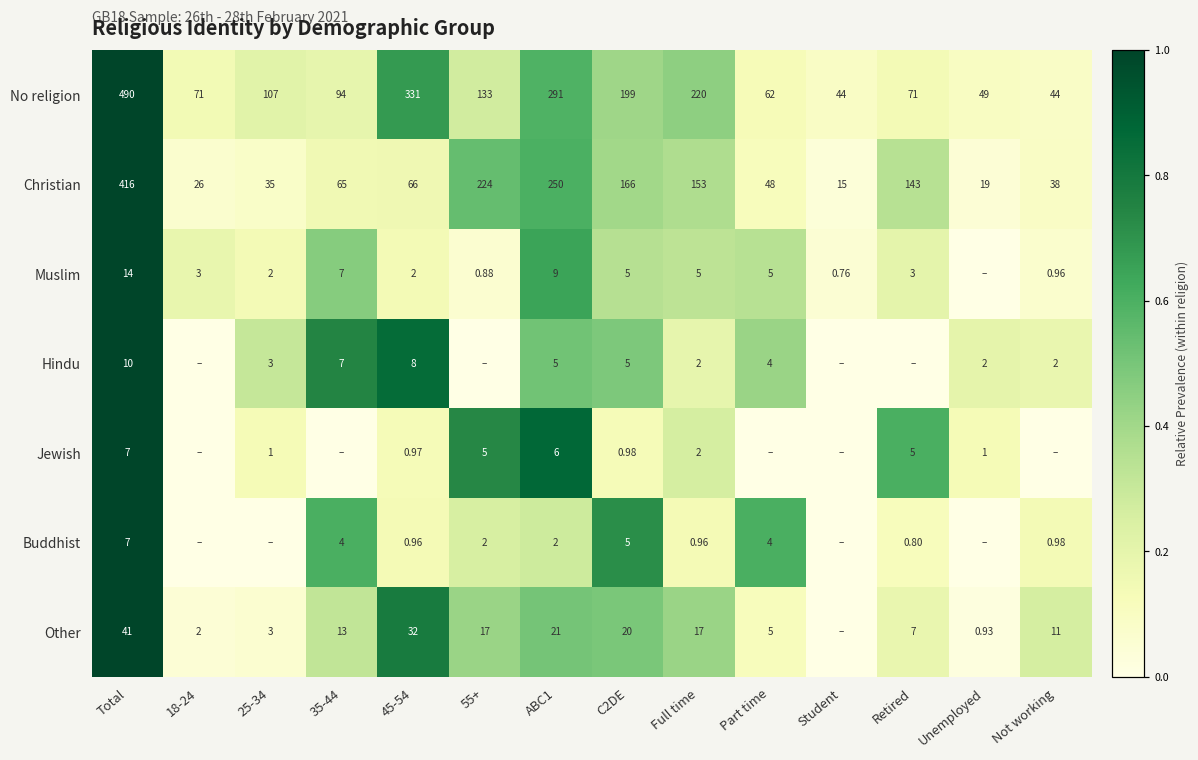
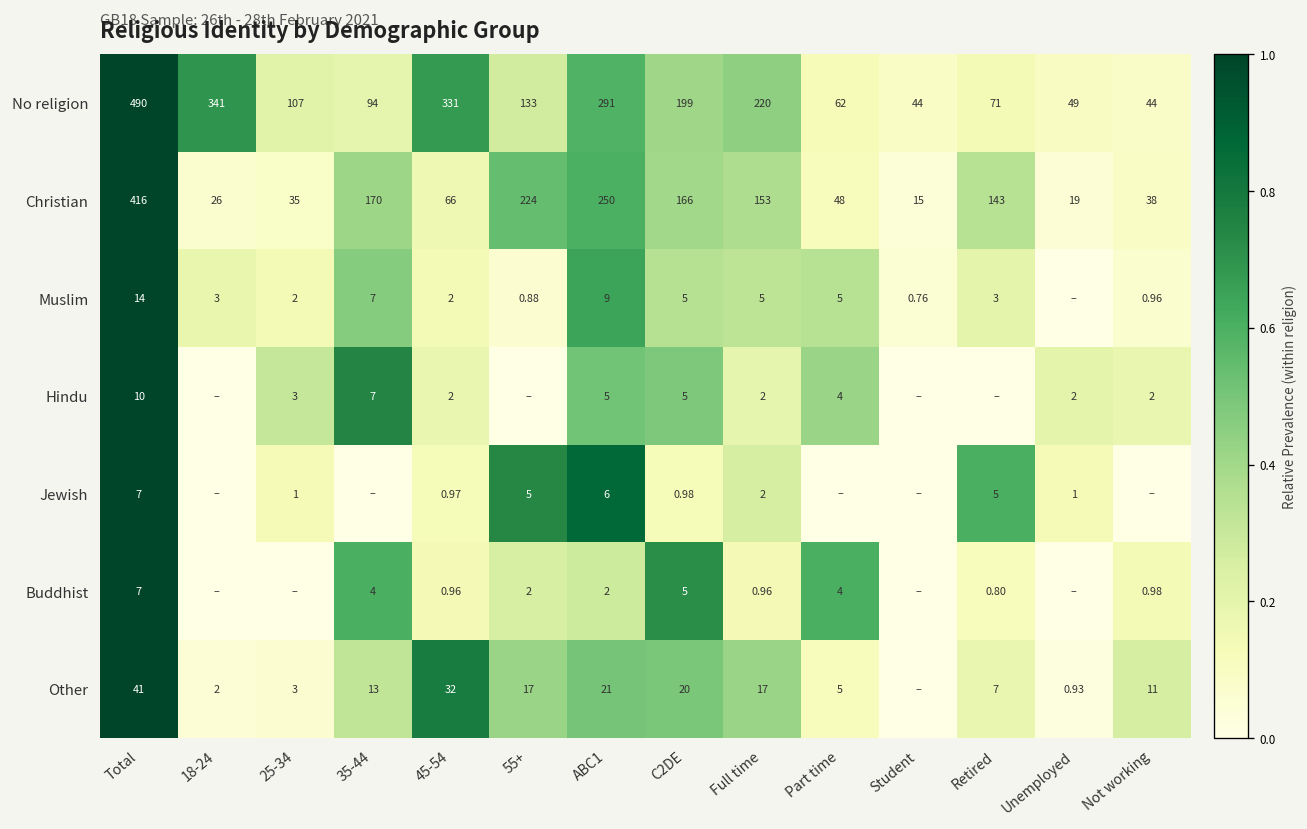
  {
    "No religion": {
      "Total": 490,
-     "18-24": 71,
+     "18-24": 341,
      "25-34": 107,
      "35-44": 94,
      "45-54": 331,
      "55+": 133,
      "ABC1": 291,
      "C2DE": 199,
      "Full time": 220,
      "Part time": 62,
      "Student": 44,
      "Retired": 71,
      "Unemployed": 49,
      "Not working": 44
    },
    "Christian": {
      "Total": 416,
      "18-24": 26,
      "25-34": 35,
-     "35-44": 65,
+     "35-44": 170,
      "45-54": 66,
      "55+": 224,
      "ABC1": 250,
      "C2DE": 166,
      "Full time": 153,
      "Part time": 48,
      "Student": 15,
      "Retired": 143,
      "Unemployed": 19,
      "Not working": 38
    },
    "Muslim": {
      "Total": 14,
      "18-24": 3,
      "25-34": 2,
      "35-44": 7,
      "45-54": 2,
      "55+": 0.88,
      "ABC1": 9,
      "C2DE": 5,
      "Full time": 5,
      "Part time": 5,
      "Student": 0.76,
      "Retired": 3,
      "Not working": 0.96
    },
    "Hindu": {
      "Total": 10,
      "25-34": 3,
      "35-44": 7,
-     "45-54": 8,
+     "45-54": 2,
      "ABC1": 5,
      "C2DE": 5,
      "Full time": 2,
      "Part time": 4,
      "Unemployed": 2,
      "Not working": 2
    },
    "Jewish": {
      "Total": 7,
      "25-34": 1,
      "45-54": 0.97,
      "55+": 5,
      "ABC1": 6,
      "C2DE": 0.98,
      "Full time": 2,
      "Retired": 5,
      "Unemployed": 1
    },
    "Buddhist": {
      "Total": 7,
      "35-44": 4,
      "45-54": 0.96,
      "55+": 2,
      "ABC1": 2,
      "C2DE": 5,
      "Full time": 0.96,
      "Part time": 4,
      "Retired": 0.80,
      "Not working": 0.98
    },
    "Other": {
      "Total": 41,
      "18-24": 2,
      "25-34": 3,
      "35-44": 13,
      "45-54": 32,
      "55+": 17,
      "ABC1": 21,
      "C2DE": 20,
      "Full time": 17,
      "Part time": 5,
      "Retired": 7,
      "Unemployed": 0.93,
      "Not working": 11
    }
  }
